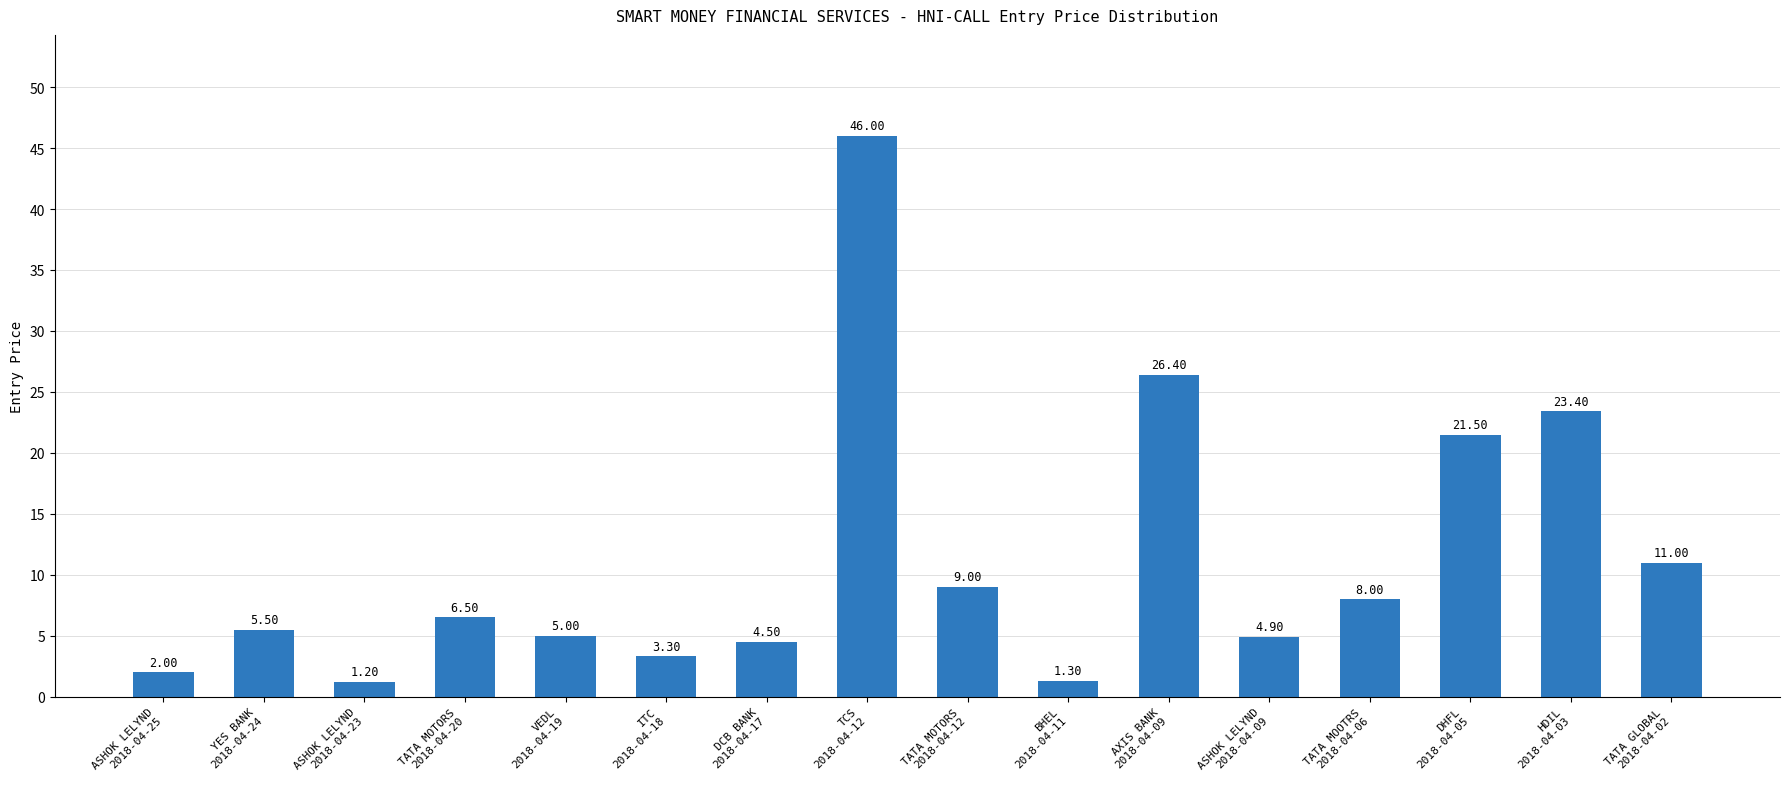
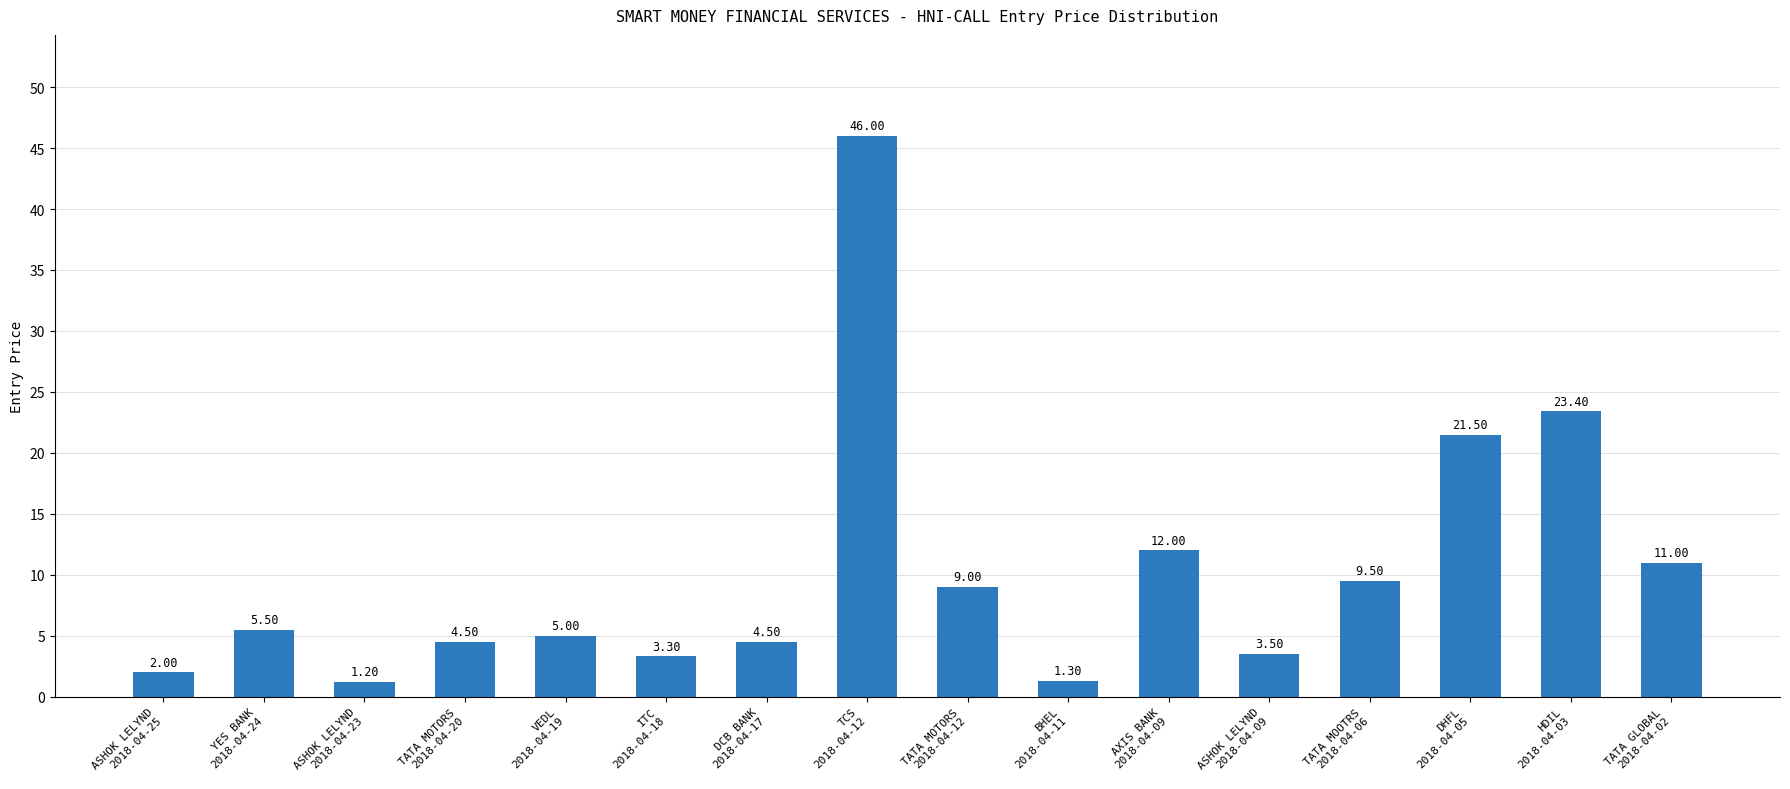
  {
    "ASHOK LELYND 2018-04-25": 2.00,
    "YES BANK 2018-04-24": 5.50,
    "ASHOK LELYND 2018-04-23": 1.20,
-   "TATA MOTORS 2018-04-20": 6.50,
+   "TATA MOTORS 2018-04-20": 4.50,
    "VEDL 2018-04-19": 5.00,
    "ITC 2018-04-18": 3.30,
    "DCB BANK 2018-04-17": 4.50,
    "TCS 2018-04-12": 46.00,
    "TATA MOTORS 2018-04-12": 9.00,
    "BHEL 2018-04-11": 1.30,
-   "AXIS BANK 2018-04-09": 26.40,
-   "ASHOK LELYND 2018-04-09": 4.90,
-   "TATA MOOTRS 2018-04-06": 8.00,
+   "AXIS BANK 2018-04-09": 12.00,
+   "ASHOK LELYND 2018-04-09": 3.50,
+   "TATA MOOTRS 2018-04-06": 9.50,
    "DHFL 2018-04-05": 21.50,
    "HDIL 2018-04-03": 23.40,
    "TATA GLOBAL 2018-04-02": 11.00
  }
